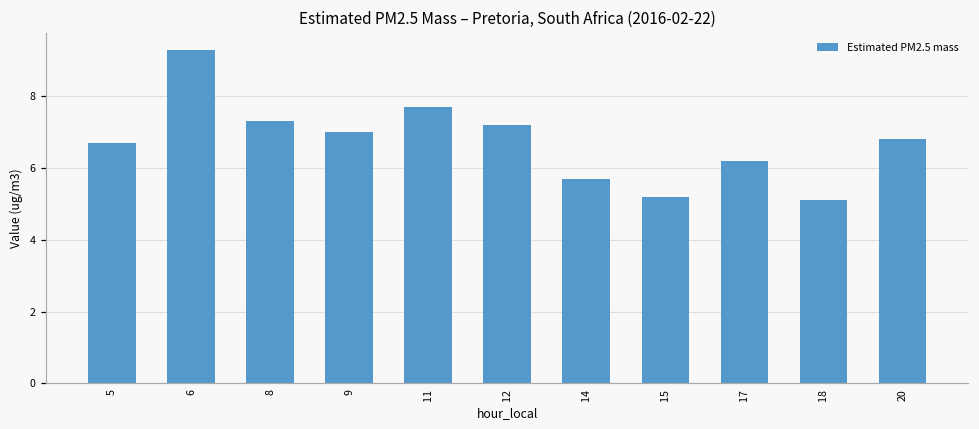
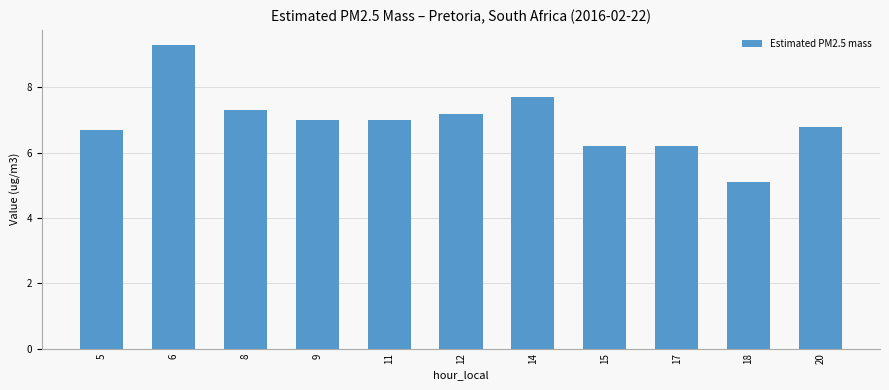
  {
    "5": 6.7,
    "6": 9.3,
    "8": 7.3,
    "9": 7.0,
-   "11": 7.7,
+   "11": 7.0,
    "12": 7.2,
-   "14": 5.7,
-   "15": 5.2,
+   "14": 7.7,
+   "15": 6.2,
    "17": 6.2,
    "18": 5.1,
    "20": 6.8
  }
